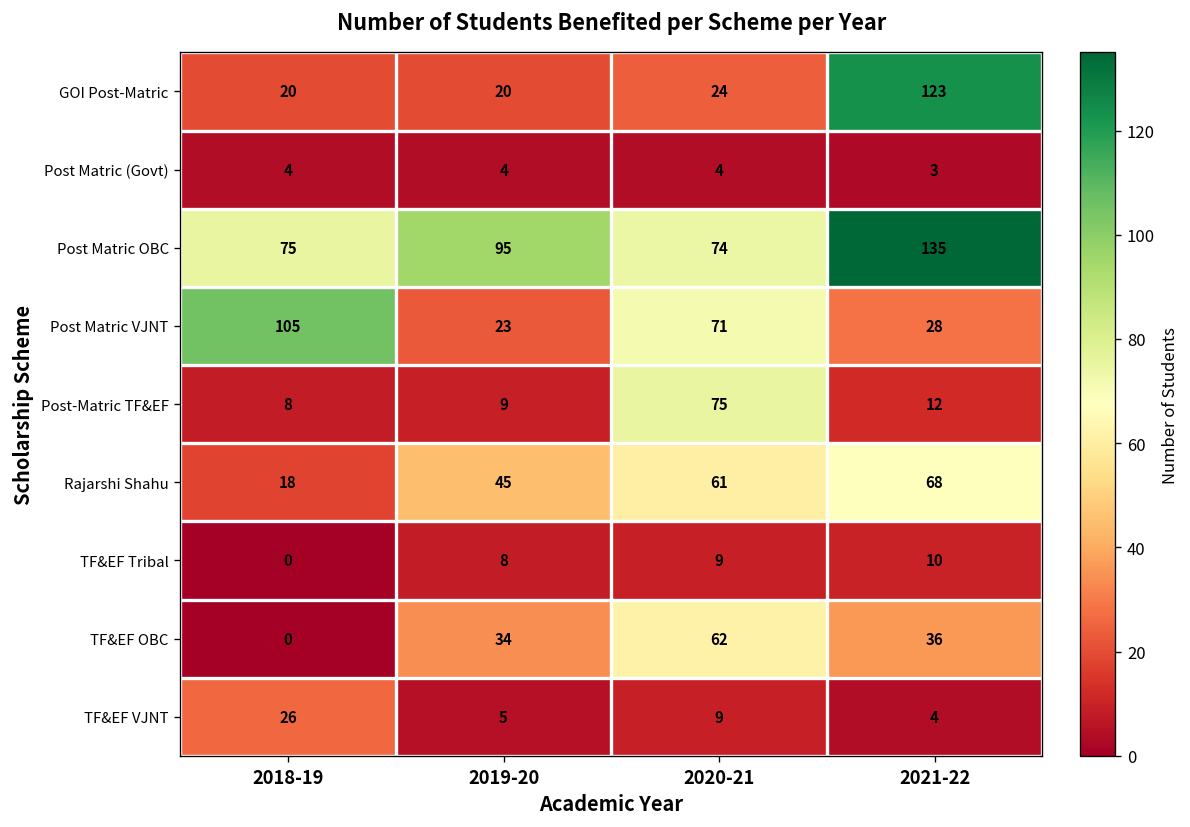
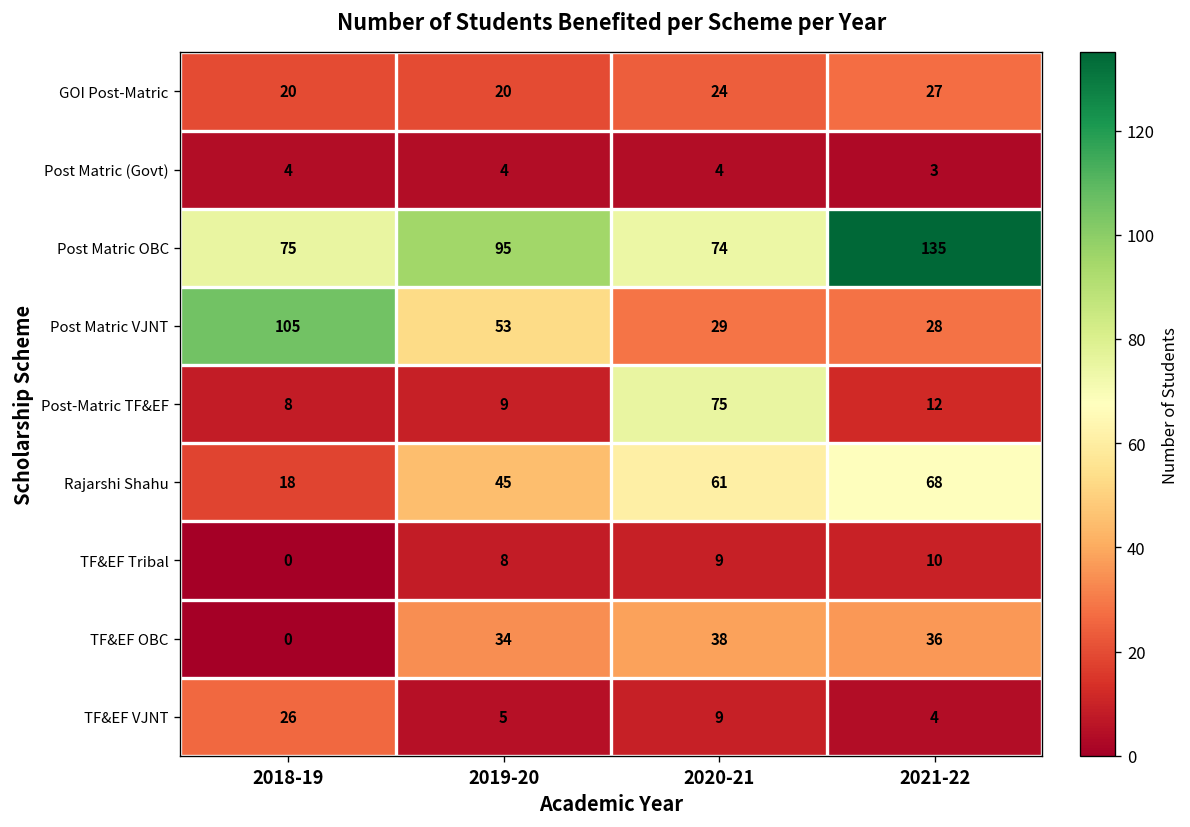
  {
    "GOI Post-Matric": {
      "2018-19": 20,
      "2019-20": 20,
      "2020-21": 24,
-     "2021-22": 123
+     "2021-22": 27
    },
    "Post Matric (Govt)": {
      "2018-19": 4,
      "2019-20": 4,
      "2020-21": 4,
      "2021-22": 3
    },
    "Post Matric OBC": {
      "2018-19": 75,
      "2019-20": 95,
      "2020-21": 74,
      "2021-22": 135
    },
    "Post Matric VJNT": {
      "2018-19": 105,
-     "2019-20": 23,
-     "2020-21": 71,
+     "2019-20": 53,
+     "2020-21": 29,
      "2021-22": 28
    },
    "Post-Matric TF&EF": {
      "2018-19": 8,
      "2019-20": 9,
      "2020-21": 75,
      "2021-22": 12
    },
    "Rajarshi Shahu": {
      "2018-19": 18,
      "2019-20": 45,
      "2020-21": 61,
      "2021-22": 68
    },
    "TF&EF Tribal": {
      "2018-19": 0,
      "2019-20": 8,
      "2020-21": 9,
      "2021-22": 10
    },
    "TF&EF OBC": {
      "2018-19": 0,
      "2019-20": 34,
-     "2020-21": 62,
+     "2020-21": 38,
      "2021-22": 36
    },
    "TF&EF VJNT": {
      "2018-19": 26,
      "2019-20": 5,
      "2020-21": 9,
      "2021-22": 4
    }
  }
